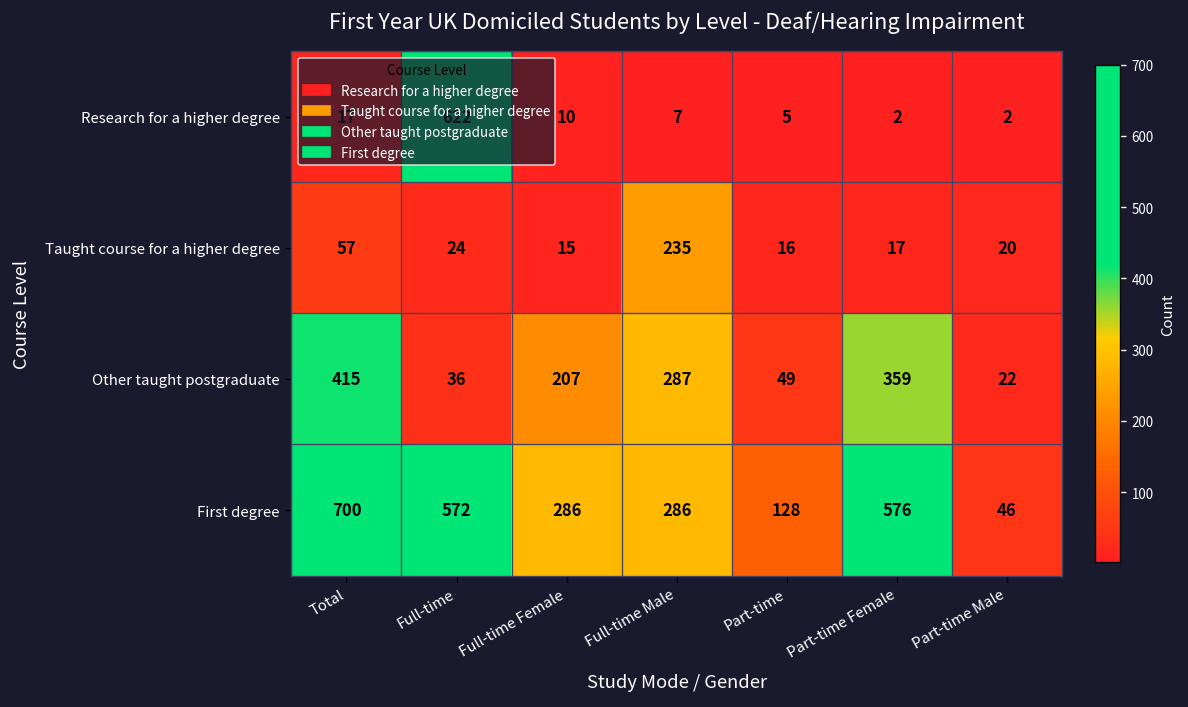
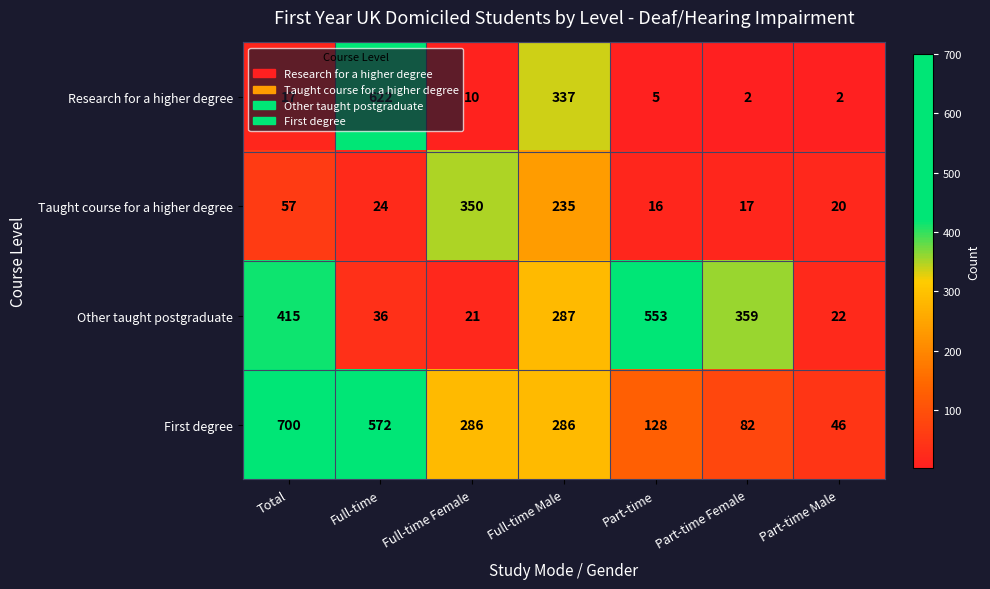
  {
    "Research for a higher degree": {
      "Full-time Female": 10,
-     "Full-time Male": 7,
+     "Full-time Male": 337,
      "Part-time": 5,
      "Part-time Female": 2,
      "Part-time Male": 2
    },
    "Taught course for a higher degree": {
      "Total": 57,
      "Full-time": 24,
-     "Full-time Female": 15,
+     "Full-time Female": 350,
      "Full-time Male": 235,
      "Part-time": 16,
      "Part-time Female": 17,
      "Part-time Male": 20
    },
    "Other taught postgraduate": {
      "Total": 415,
      "Full-time": 36,
-     "Full-time Female": 207,
+     "Full-time Female": 21,
      "Full-time Male": 287,
-     "Part-time": 49,
+     "Part-time": 553,
      "Part-time Female": 359,
      "Part-time Male": 22
    },
    "First degree": {
      "Total": 700,
      "Full-time": 572,
      "Full-time Female": 286,
      "Full-time Male": 286,
      "Part-time": 128,
-     "Part-time Female": 576,
+     "Part-time Female": 82,
      "Part-time Male": 46
    }
  }
